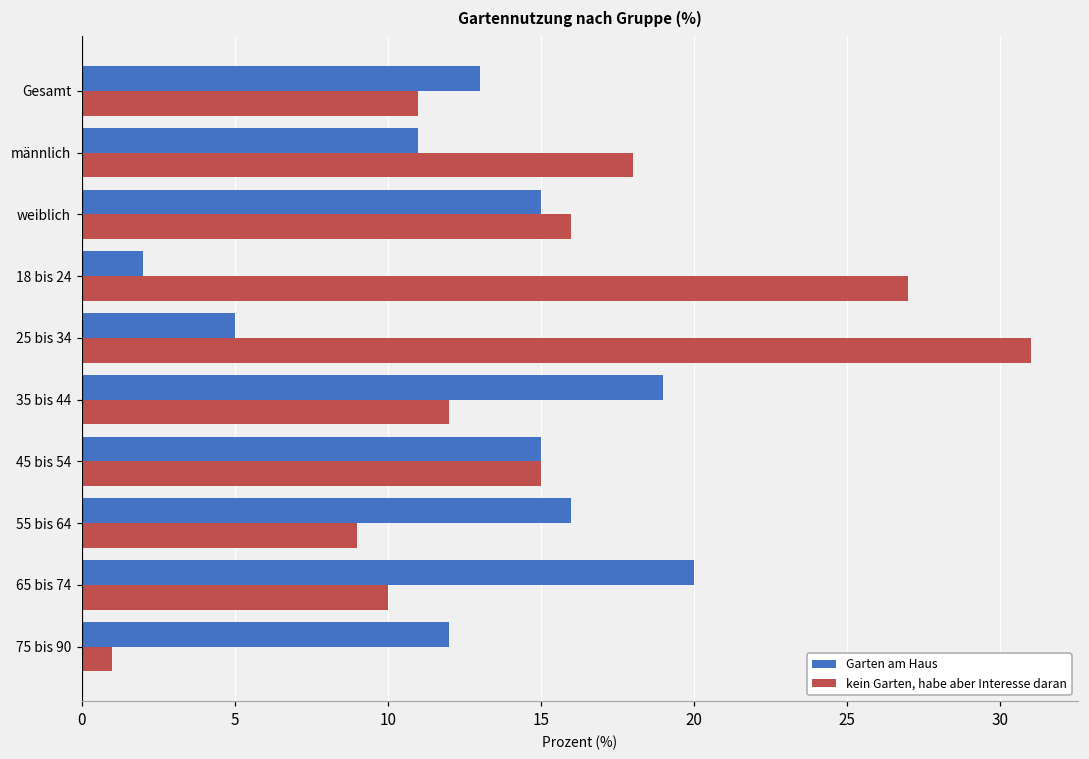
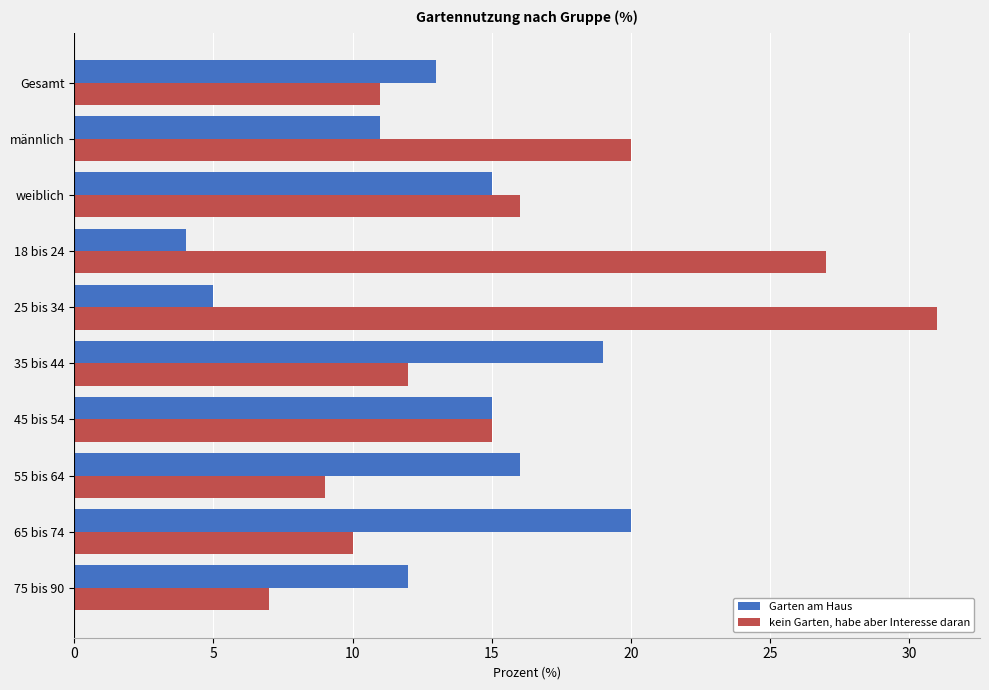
  {
    "Garten am Haus": {
      "Gesamt": 13,
      "männlich": 11,
      "weiblich": 15,
-     "18 bis 24": 2,
+     "18 bis 24": 4,
      "25 bis 34": 5,
      "35 bis 44": 19,
      "45 bis 54": 15,
      "55 bis 64": 16,
      "65 bis 74": 20,
      "75 bis 90": 12
    },
    "kein Garten, habe aber Interesse daran": {
      "Gesamt": 11,
-     "männlich": 18,
+     "männlich": 20,
      "weiblich": 16,
      "18 bis 24": 27,
      "25 bis 34": 31,
      "35 bis 44": 12,
      "45 bis 54": 15,
      "55 bis 64": 9,
      "65 bis 74": 10,
-     "75 bis 90": 1
+     "75 bis 90": 7
    }
  }
